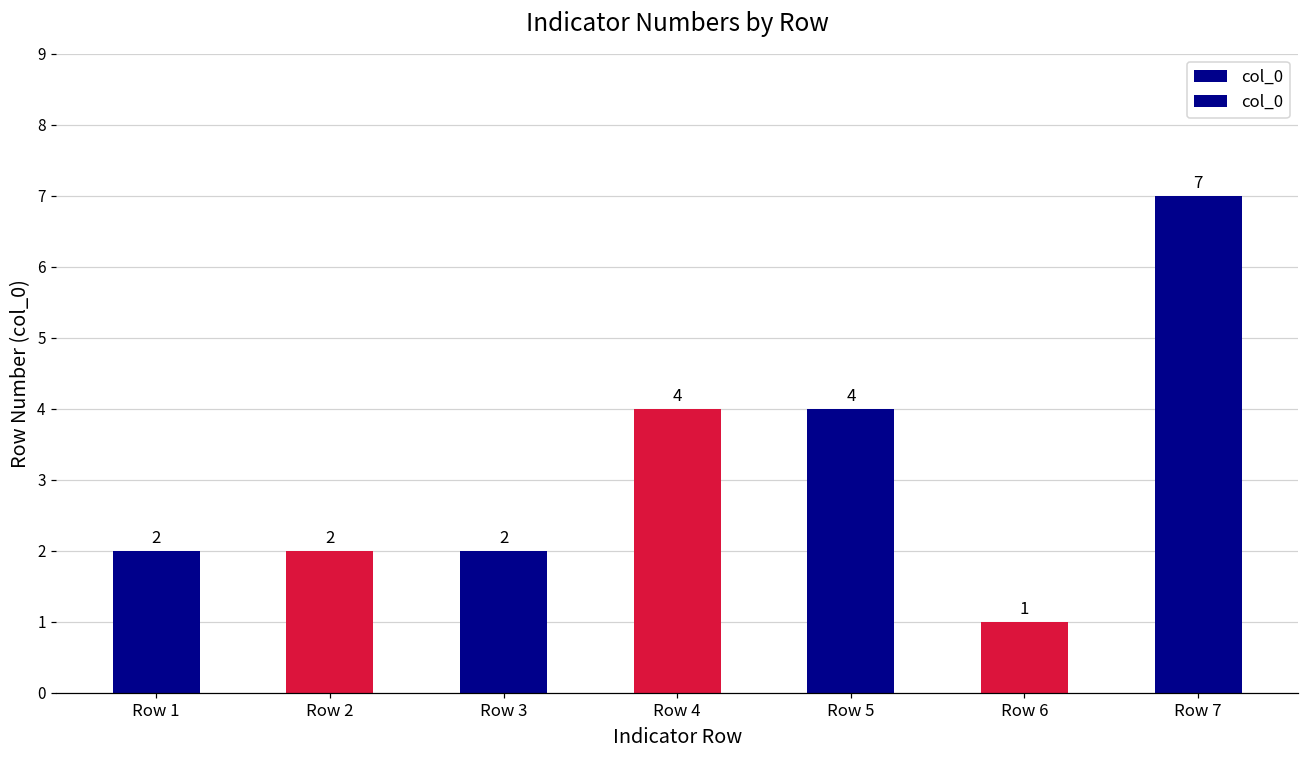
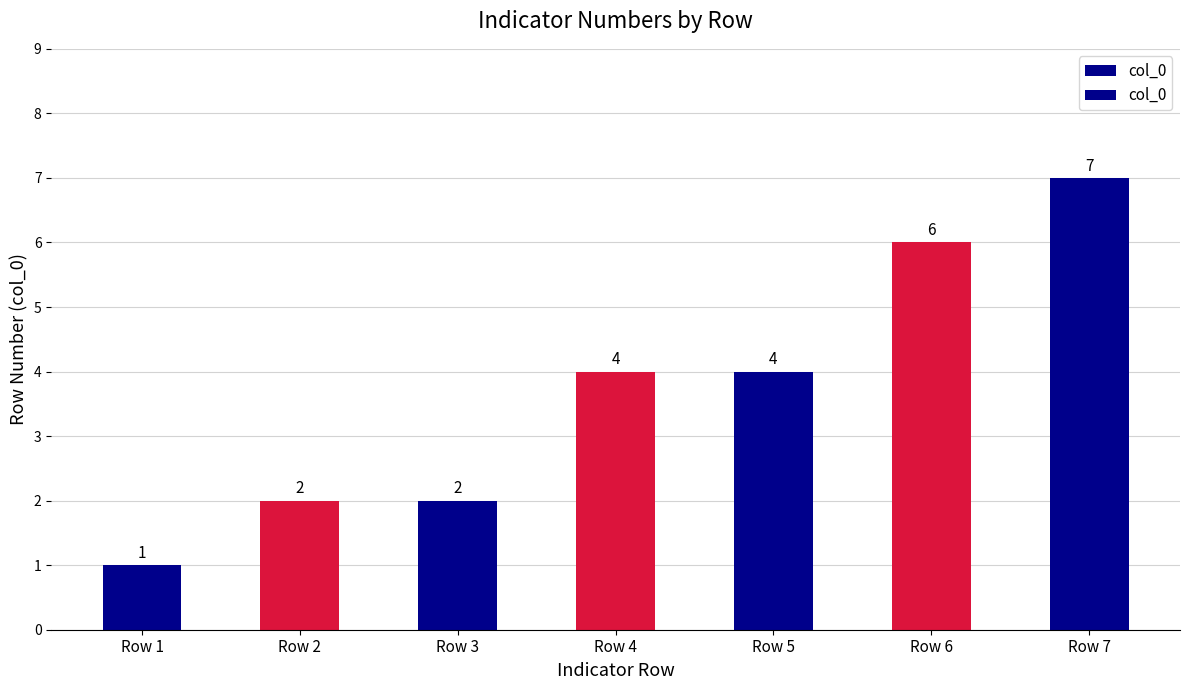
  {
-   "Row 1": 2,
+   "Row 1": 1,
    "Row 2": 2,
    "Row 3": 2,
    "Row 4": 4,
    "Row 5": 4,
-   "Row 6": 1,
+   "Row 6": 6,
    "Row 7": 7
  }
